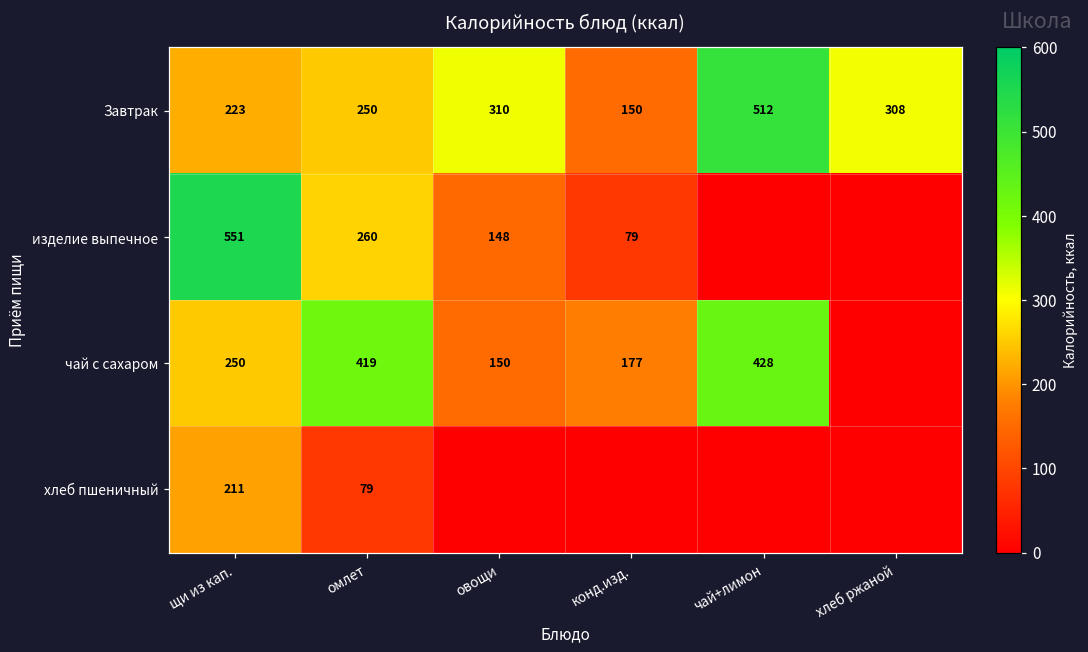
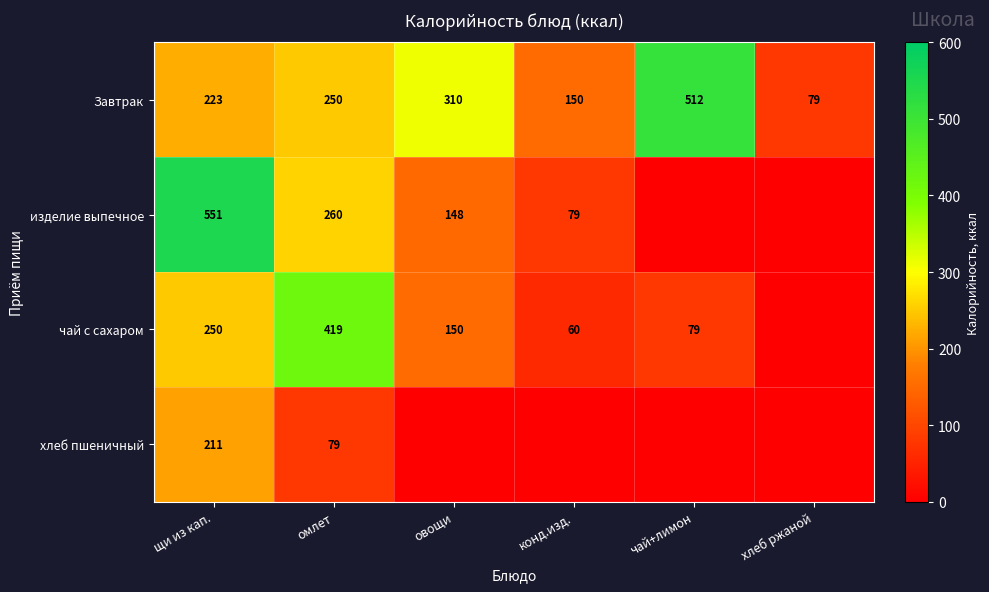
  {
    "Завтрак": {
      "щи из кап.": 223,
      "омлет": 250,
      "овощи": 310,
      "конд.изд.": 150,
      "чай+лимон": 512,
-     "хлеб ржаной": 308
+     "хлеб ржаной": 79
    },
    "изделие выпечное": {
      "щи из кап.": 551,
      "омлет": 260,
      "овощи": 148,
      "конд.изд.": 79
    },
    "чай с сахаром": {
      "щи из кап.": 250,
      "омлет": 419,
      "овощи": 150,
-     "конд.изд.": 177,
-     "чай+лимон": 428
+     "конд.изд.": 60,
+     "чай+лимон": 79
    },
    "хлеб пшеничный": {
      "щи из кап.": 211,
      "омлет": 79
    }
  }
